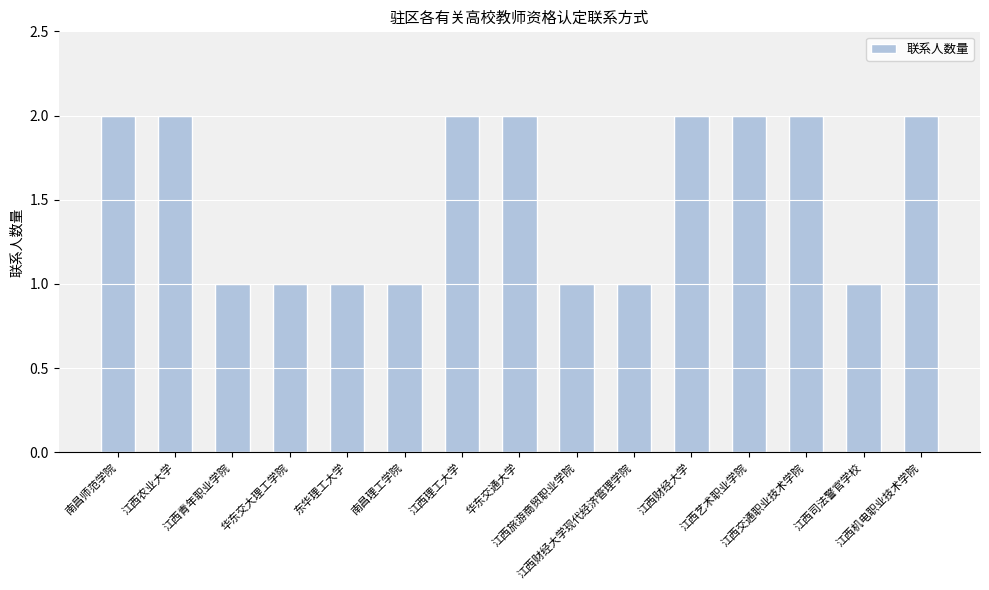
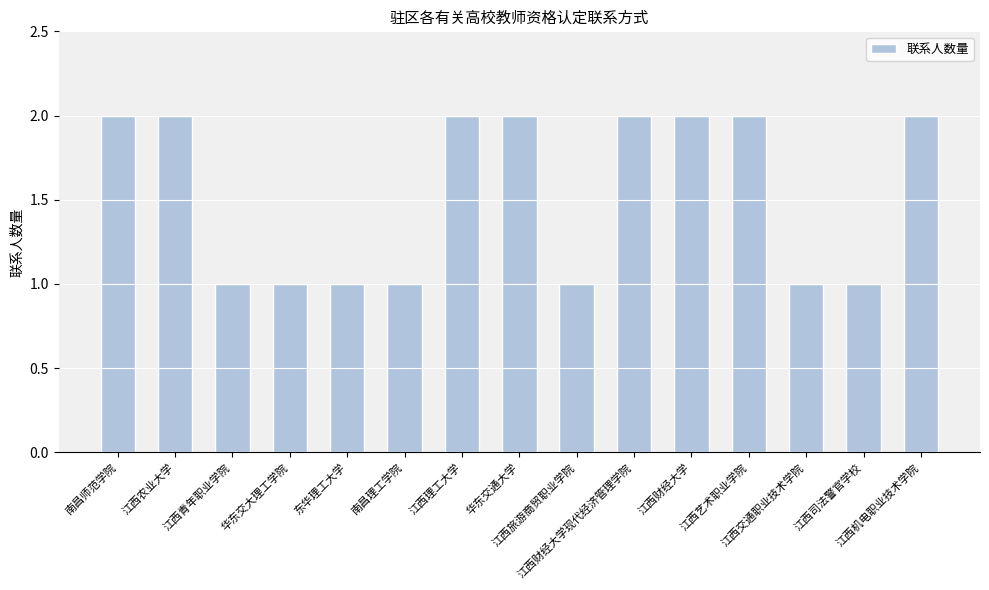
  {
    "南昌师范学院": 2,
    "江西农业大学": 2,
    "江西青年职业学院": 1,
    "华东交大理工学院": 1,
    "东华理工大学": 1,
    "南昌理工学院": 1,
    "江西理工大学": 2,
    "华东交通大学": 2,
    "江西旅游商贸职业学院": 1,
-   "江西财经大学现代经济管理学院": 1,
+   "江西财经大学现代经济管理学院": 2,
    "江西财经大学": 2,
    "江西艺术职业学院": 2,
-   "江西交通职业技术学院": 2,
+   "江西交通职业技术学院": 1,
    "江西司法警官学校": 1,
    "江西机电职业技术学院": 2
  }
